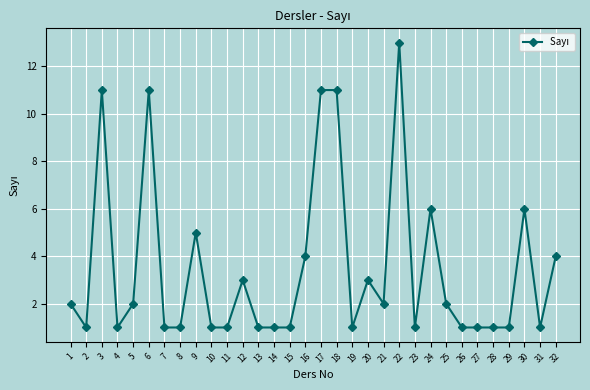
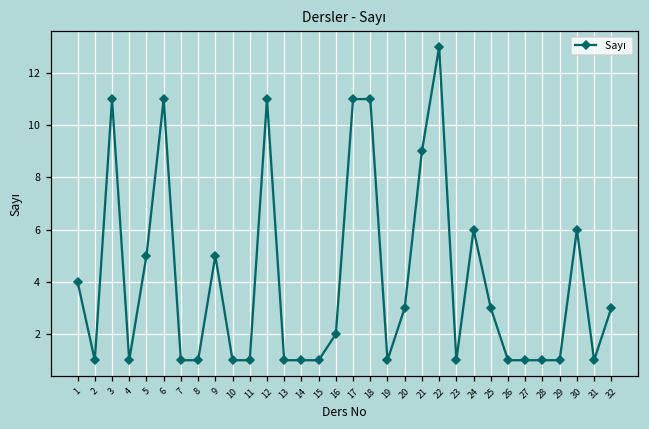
  {
-   "1": 2,
+   "1": 4,
    "2": 1,
    "3": 11,
    "4": 1,
-   "5": 2,
+   "5": 5,
    "6": 11,
    "7": 1,
    "8": 1,
    "9": 5,
    "10": 1,
    "11": 1,
-   "12": 3,
+   "12": 11,
    "13": 1,
    "14": 1,
    "15": 1,
-   "16": 4,
+   "16": 2,
    "17": 11,
    "18": 11,
    "19": 1,
    "20": 3,
-   "21": 2,
+   "21": 9,
    "22": 13,
    "23": 1,
    "24": 6,
-   "25": 2,
+   "25": 3,
    "26": 1,
    "27": 1,
    "28": 1,
    "29": 1,
    "30": 6,
    "31": 1,
-   "32": 4
+   "32": 3
  }
